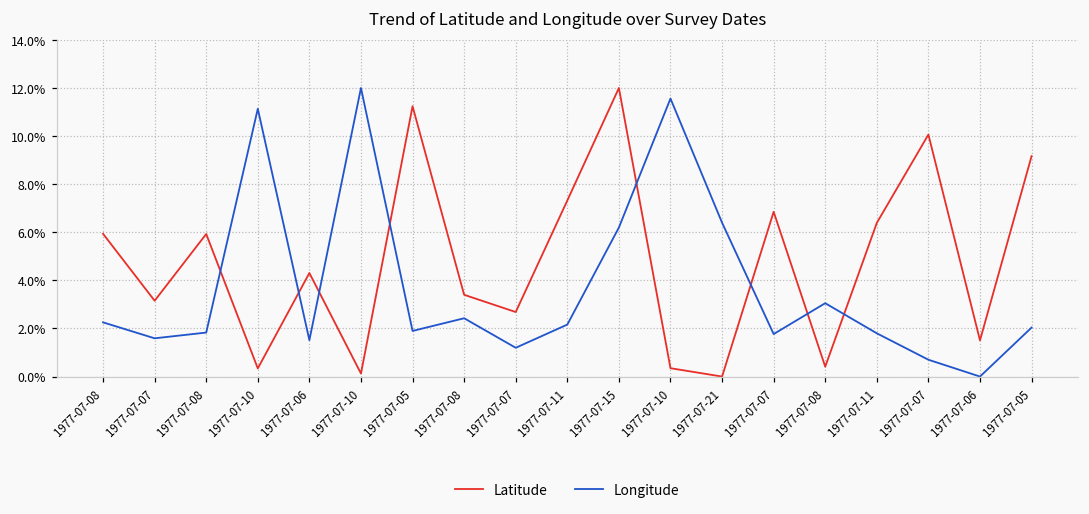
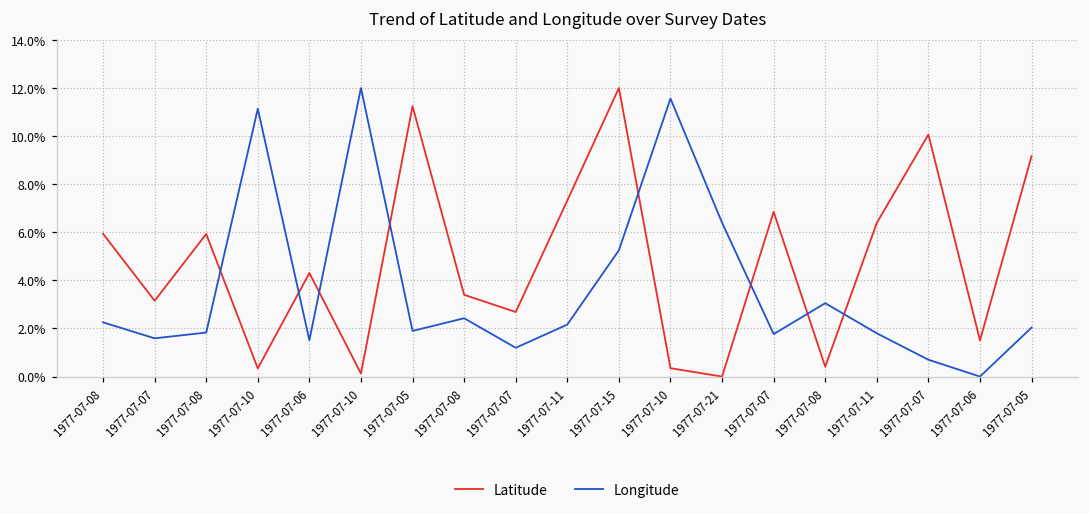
  {
    "Latitude": {
      "1977-07-15": "12.0%",
      "1977-07-21": "0.0%"
    },
    "Longitude": {
-     "1977-07-15": "6.2%",
+     "1977-07-15": "5.3%",
      "1977-07-21": "6.4%"
    }
  }
